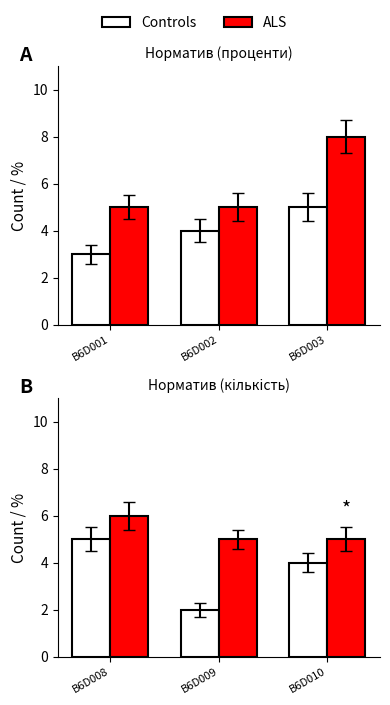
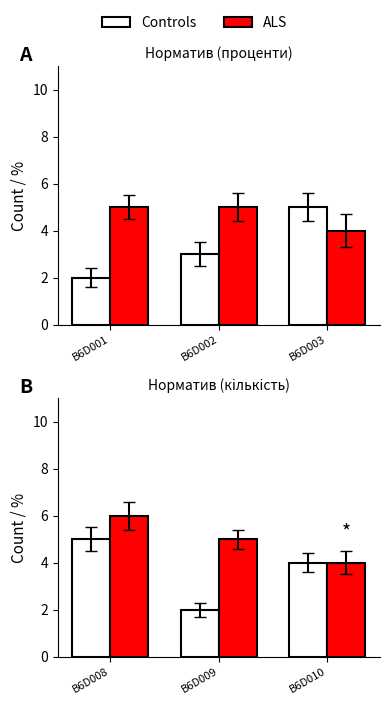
  {
    "Норматив (проценти)": {
      "Controls": {
-       "B6D001": 3,
-       "B6D002": 4,
+       "B6D001": 2,
+       "B6D002": 3,
        "B6D003": 5
      },
      "ALS": {
        "B6D001": 5,
        "B6D002": 5,
-       "B6D003": 8
+       "B6D003": 4
      }
    },
    "Норматив (кількість)": {
      "Controls": {
        "B6D008": 5,
        "B6D009": 2,
        "B6D010": 4
      },
      "ALS": {
        "B6D008": 6,
        "B6D009": 5,
-       "B6D010": 5
+       "B6D010": 4
      }
    }
  }
